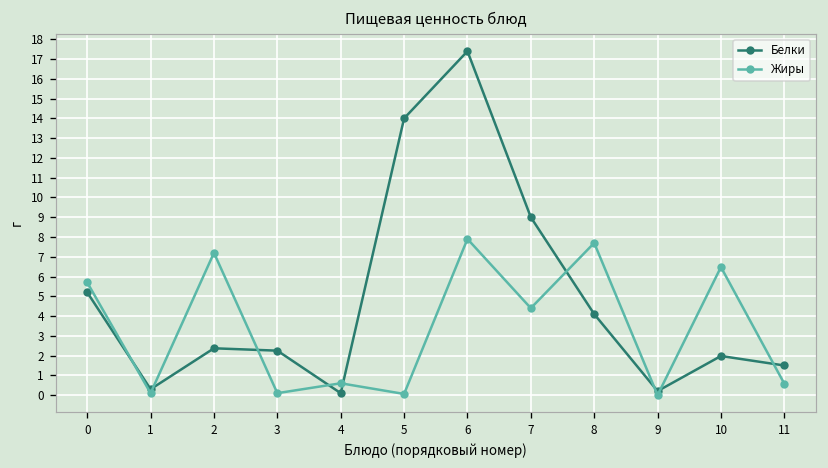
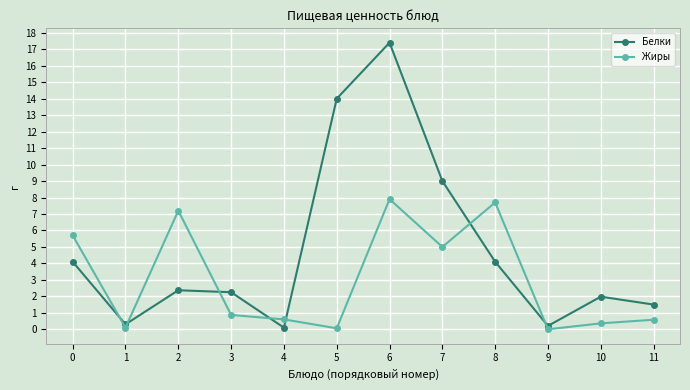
  {
    "Белки": {
-     "0": 5.2,
+     "0": 4.1,
      "1": 0.3,
      "2": 2.4,
      "3": 2.3,
      "4": 0.1,
      "5": 14.0,
      "6": 17.4,
      "7": 9.0,
      "8": 4.1,
      "9": 0.2,
      "10": 2.0,
      "11": 1.5
    },
    "Жиры": {
      "0": 5.7,
      "1": 0.1,
      "2": 7.2,
-     "3": 0.1,
+     "3": 0.9,
      "4": 0.6,
      "5": 0.1,
      "6": 7.9,
-     "7": 4.4,
+     "7": 5.0,
      "8": 7.7,
      "9": 0.0,
-     "10": 6.5,
+     "10": 0.4,
      "11": 0.6
    }
  }
